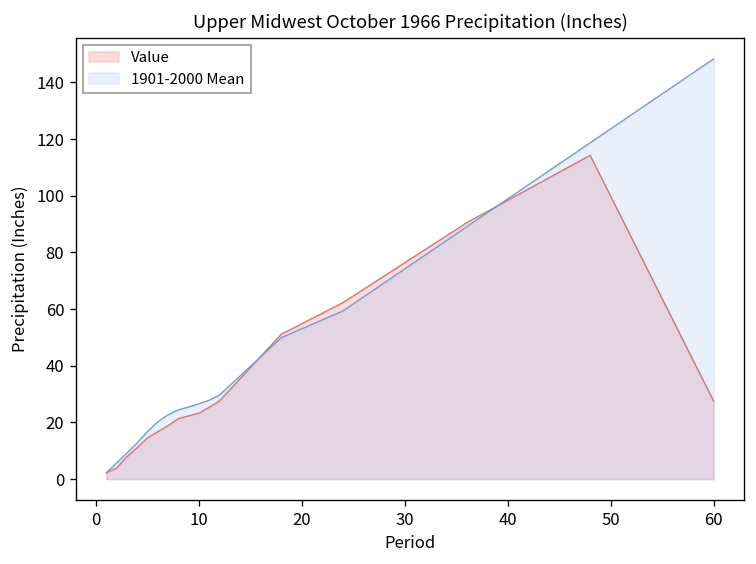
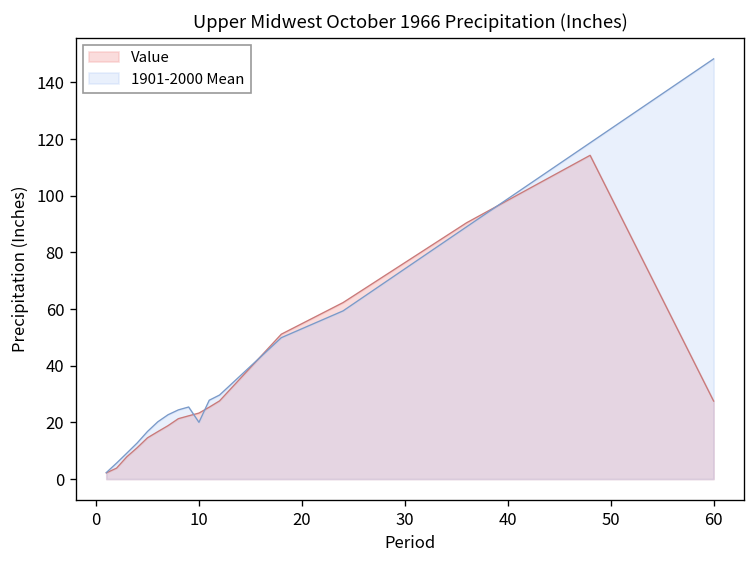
  {
    "Value": {
      "10": 23,
      "60": 28
    },
    "1901-2000 Mean": {
-     "10": 27,
+     "10": 20,
      "60": 148
    }
  }
